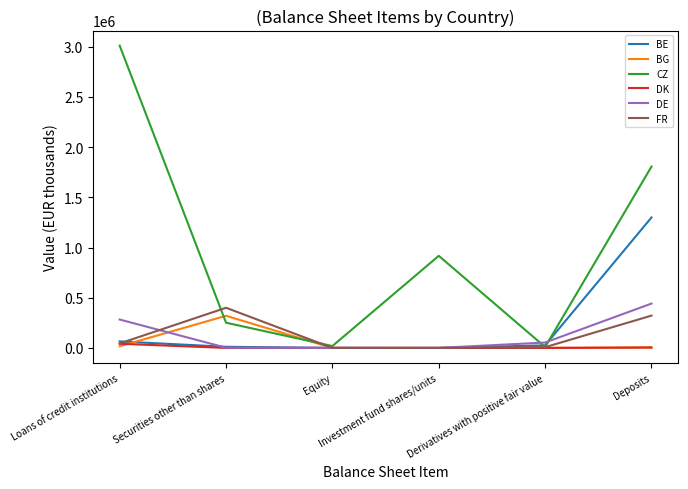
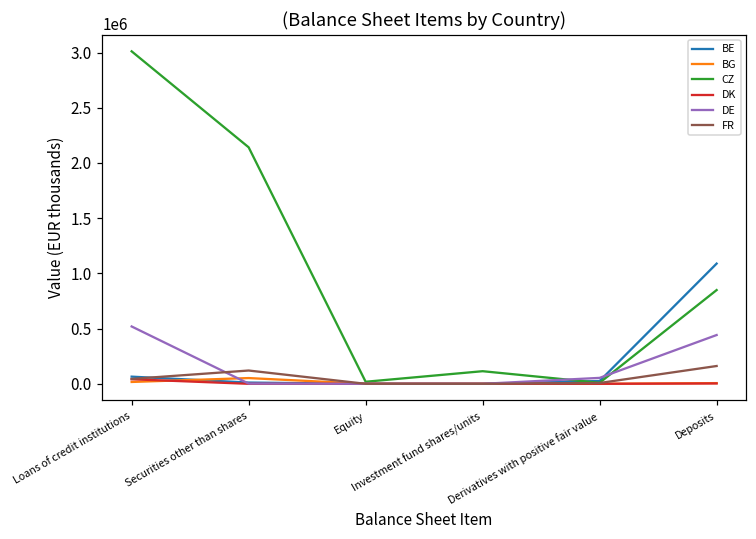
  {
    "BE": {
-     "Deposits": 1300000
+     "Deposits": 1090000
    },
    "BG": {
-     "Securities other than shares": 320000
+     "Securities other than shares": 50000
    },
    "CZ": {
      "Loans of credit institutions": 3010000,
-     "Securities other than shares": 250000,
-     "Investment fund shares/units": 920000,
-     "Deposits": 1810000
+     "Securities other than shares": 2140000,
+     "Investment fund shares/units": 110000,
+     "Deposits": 850000
    },
    "DE": {
-     "Loans of credit institutions": 280000,
+     "Loans of credit institutions": 520000,
      "Derivatives with positive fair value": 50000,
      "Deposits": 440000
    },
    "FR": {
-     "Securities other than shares": 400000,
-     "Deposits": 320000
+     "Securities other than shares": 120000,
+     "Deposits": 160000
    }
  }
